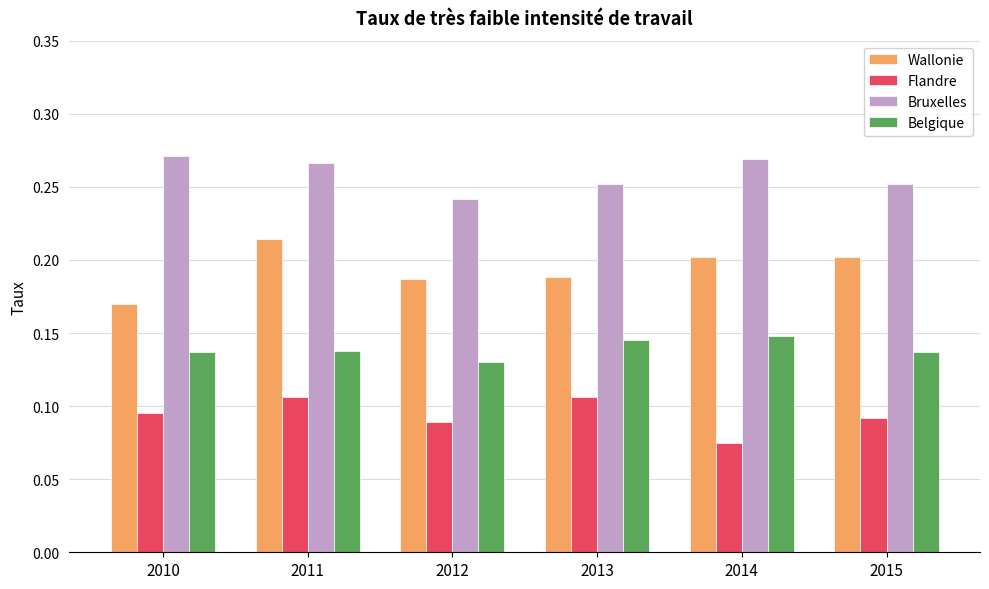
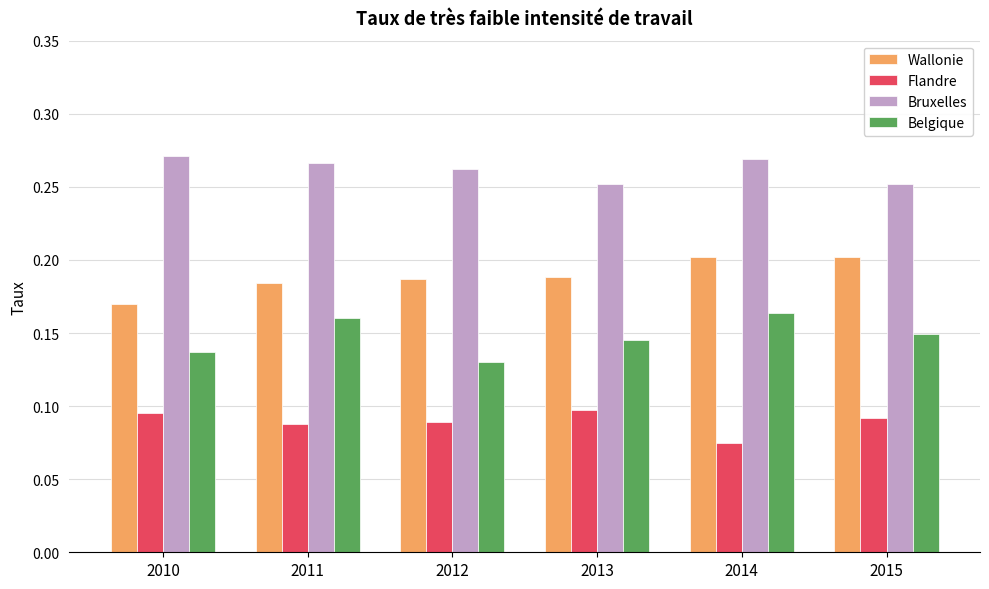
  {
    "Wallonie": {
      "2010": 0.170,
-     "2011": 0.214,
+     "2011": 0.184,
      "2012": 0.187,
      "2013": 0.188,
      "2014": 0.202,
      "2015": 0.202
    },
    "Flandre": {
      "2010": 0.095,
-     "2011": 0.106,
+     "2011": 0.088,
      "2012": 0.089,
-     "2013": 0.106,
+     "2013": 0.097,
      "2014": 0.075,
      "2015": 0.092
    },
    "Bruxelles": {
      "2010": 0.271,
      "2011": 0.266,
-     "2012": 0.242,
+     "2012": 0.262,
      "2013": 0.252,
      "2014": 0.269,
      "2015": 0.252
    },
    "Belgique": {
      "2010": 0.137,
-     "2011": 0.138,
+     "2011": 0.160,
      "2012": 0.130,
      "2013": 0.145,
-     "2014": 0.148,
-     "2015": 0.137
+     "2014": 0.164,
+     "2015": 0.149
    }
  }
